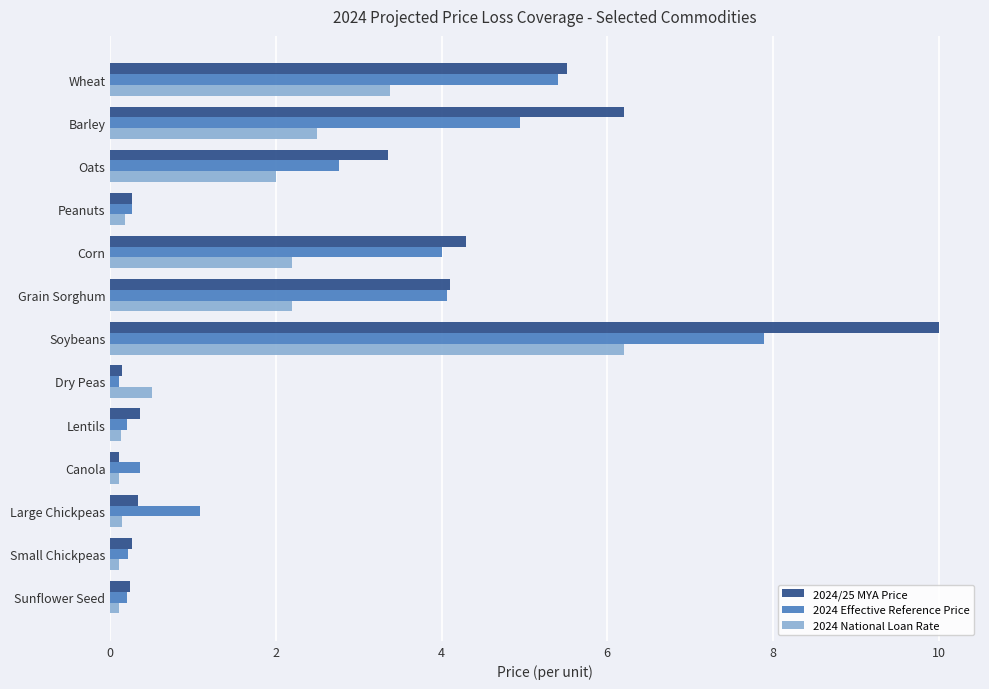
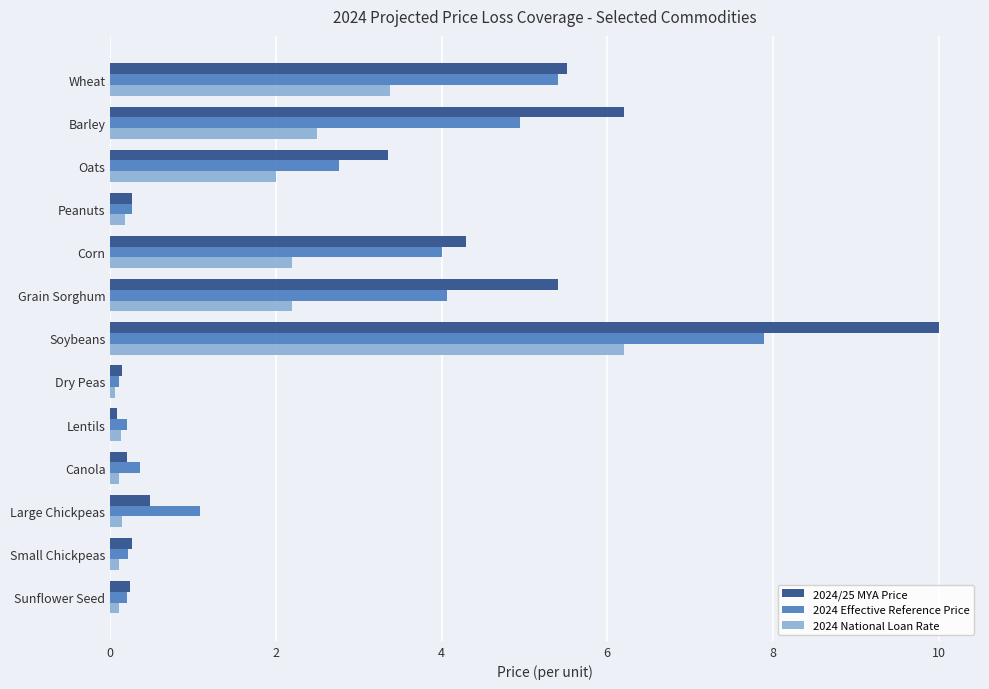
  {
    "2024/25 MYA Price": {
      "Wheat": 5.5,
      "Barley": 6.2,
      "Oats": 3.4,
      "Peanuts": 0.3,
      "Corn": 4.3,
-     "Grain Sorghum": 4.1,
+     "Grain Sorghum": 5.4,
      "Soybeans": 10.0,
      "Dry Peas": 0.1,
-     "Lentils": 0.4,
-     "Canola": 0.1,
-     "Large Chickpeas": 0.3,
+     "Lentils": 0.1,
+     "Canola": 0.2,
+     "Large Chickpeas": 0.5,
      "Small Chickpeas": 0.3,
      "Sunflower Seed": 0.2
    },
    "2024 Effective Reference Price": {
      "Wheat": 5.4,
      "Barley": 5.0,
      "Oats": 2.8,
      "Peanuts": 0.3,
      "Corn": 4.0,
      "Grain Sorghum": 4.1,
      "Soybeans": 7.9,
      "Dry Peas": 0.1,
      "Lentils": 0.2,
      "Canola": 0.4,
      "Large Chickpeas": 1.1,
      "Small Chickpeas": 0.2,
      "Sunflower Seed": 0.2
    },
    "2024 National Loan Rate": {
      "Wheat": 3.4,
      "Barley": 2.5,
      "Oats": 2.0,
      "Peanuts": 0.2,
      "Corn": 2.2,
      "Grain Sorghum": 2.2,
      "Soybeans": 6.2,
-     "Dry Peas": 0.5,
+     "Dry Peas": 0.1,
      "Lentils": 0.1,
      "Canola": 0.1,
      "Large Chickpeas": 0.1,
      "Small Chickpeas": 0.1,
      "Sunflower Seed": 0.1
    }
  }
